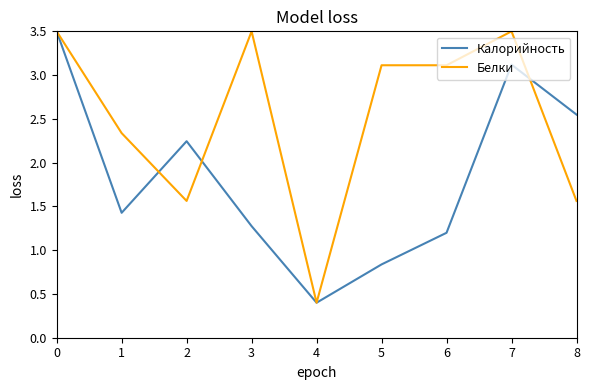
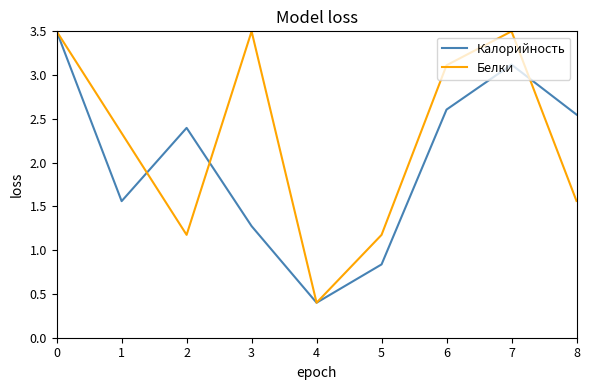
  {
    "Калорийность": {
-     "1": 1.4,
-     "2": 2.2,
+     "1": 1.6,
+     "2": 2.4,
      "3": 1.3,
      "5": 0.8,
-     "6": 1.2,
+     "6": 2.6,
      "8": 2.5
    },
    "Белки": {
      "1": 2.3,
-     "2": 1.6,
+     "2": 1.2,
      "3": 3.5,
-     "5": 3.1,
+     "5": 1.2,
      "7": 3.5,
      "8": 1.6
    }
  }
